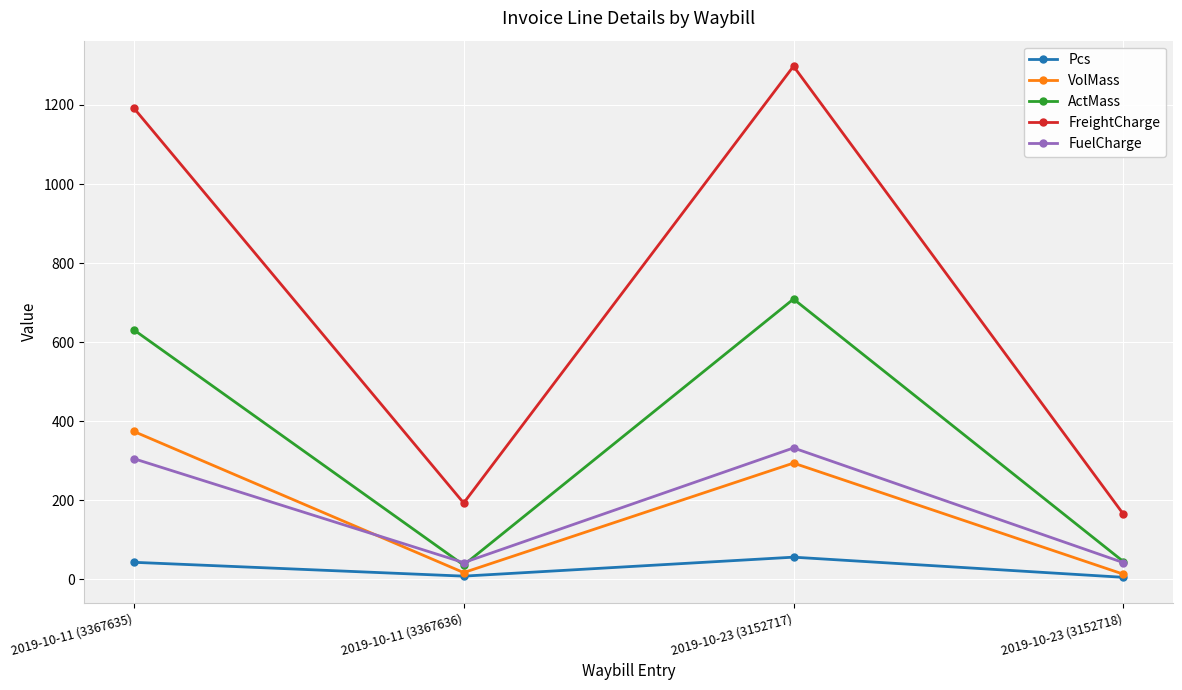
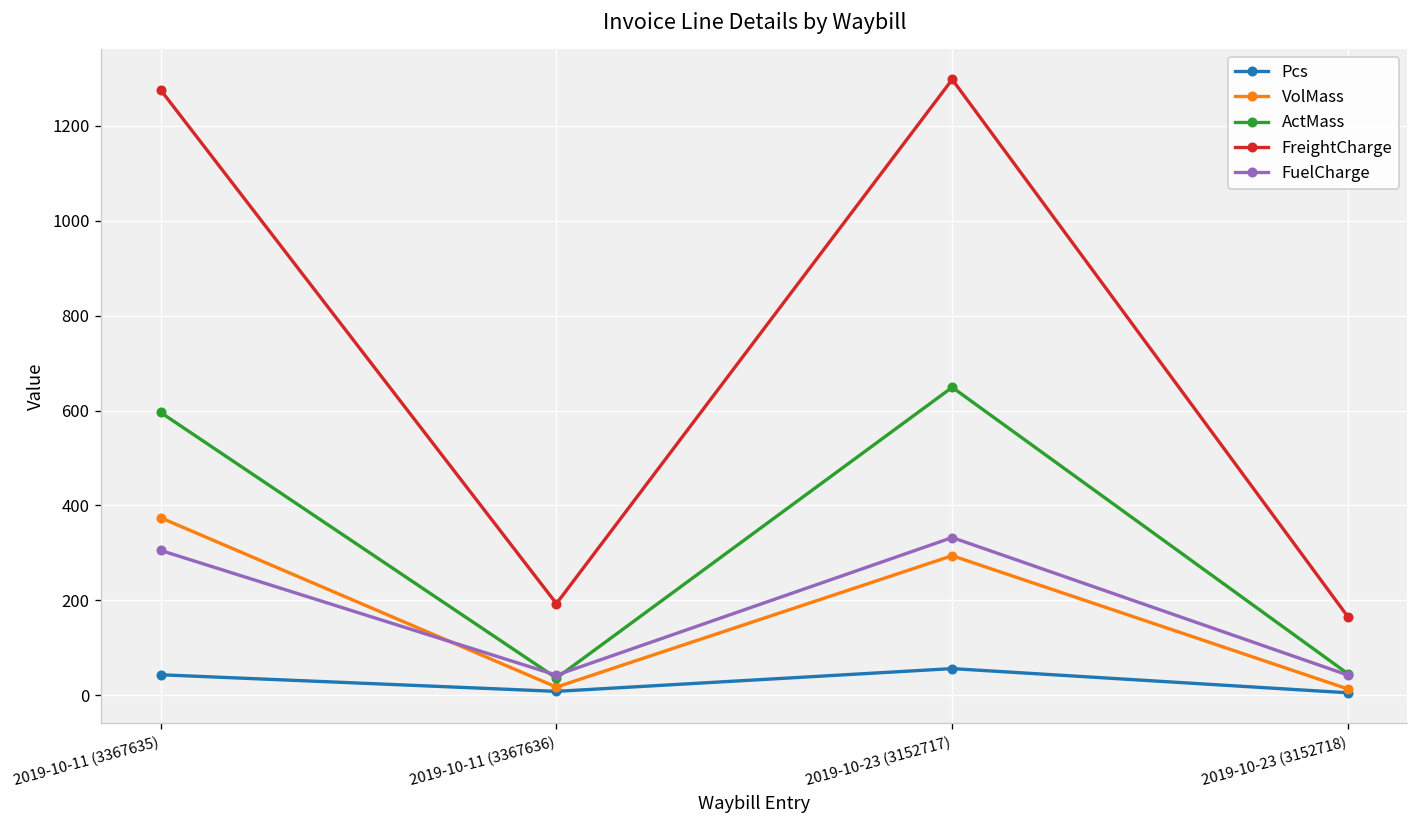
  {
    "Pcs": {
      "2019-10-11 (3367635)": 40,
      "2019-10-11 (3367636)": 10,
      "2019-10-23 (3152717)": 60,
      "2019-10-23 (3152718)": 10
    },
    "VolMass": {
      "2019-10-11 (3367635)": 370,
      "2019-10-11 (3367636)": 20,
      "2019-10-23 (3152717)": 290,
      "2019-10-23 (3152718)": 10
    },
    "ActMass": {
-     "2019-10-11 (3367635)": 630,
-     "2019-10-23 (3152717)": 710
+     "2019-10-11 (3367635)": 600,
+     "2019-10-23 (3152717)": 650
    },
    "FreightCharge": {
-     "2019-10-11 (3367635)": 1190,
+     "2019-10-11 (3367635)": 1280,
      "2019-10-11 (3367636)": 190,
      "2019-10-23 (3152717)": 1300,
      "2019-10-23 (3152718)": 170
    },
    "FuelCharge": {
      "2019-10-11 (3367635)": 310,
      "2019-10-23 (3152717)": 330
    }
  }
